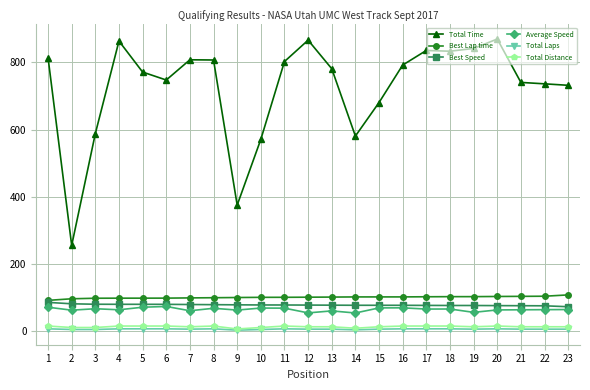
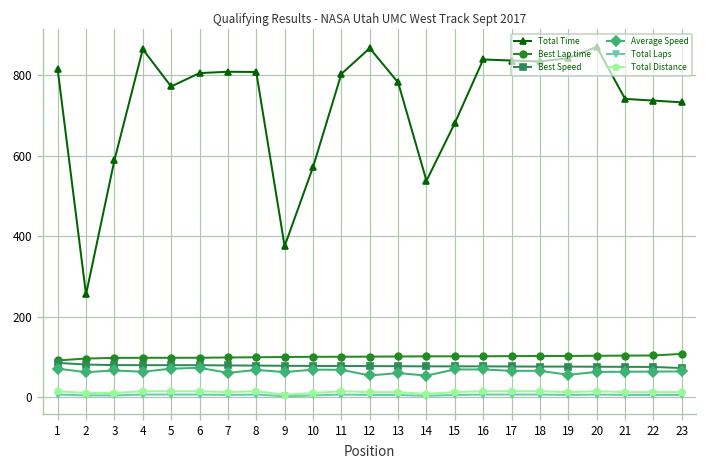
  {
    "Total Time": {
      "1": 810,
      "2": 260,
      "3": 590,
      "4": 860,
      "5": 770,
-     "6": 750,
+     "6": 800,
      "7": 810,
      "8": 810,
      "9": 380,
      "10": 570,
      "11": 800,
      "12": 870,
      "13": 780,
-     "14": 580,
+     "14": 540,
      "15": 680,
-     "16": 790,
+     "16": 840,
      "17": 840,
      "21": 740,
      "22": 740,
      "23": 730
    },
    "Total Laps": {
      "1": 10,
      "4": 10,
      "5": 10,
      "6": 10,
      "8": 10,
      "11": 10,
      "16": 10,
      "17": 10,
      "18": 10,
      "20": 10
    },
    "Total Distance": {
      "1": 20,
      "4": 20,
      "5": 20,
      "6": 20,
      "8": 20,
      "11": 20,
      "16": 20,
      "17": 20,
      "18": 20,
      "20": 20
    }
  }
